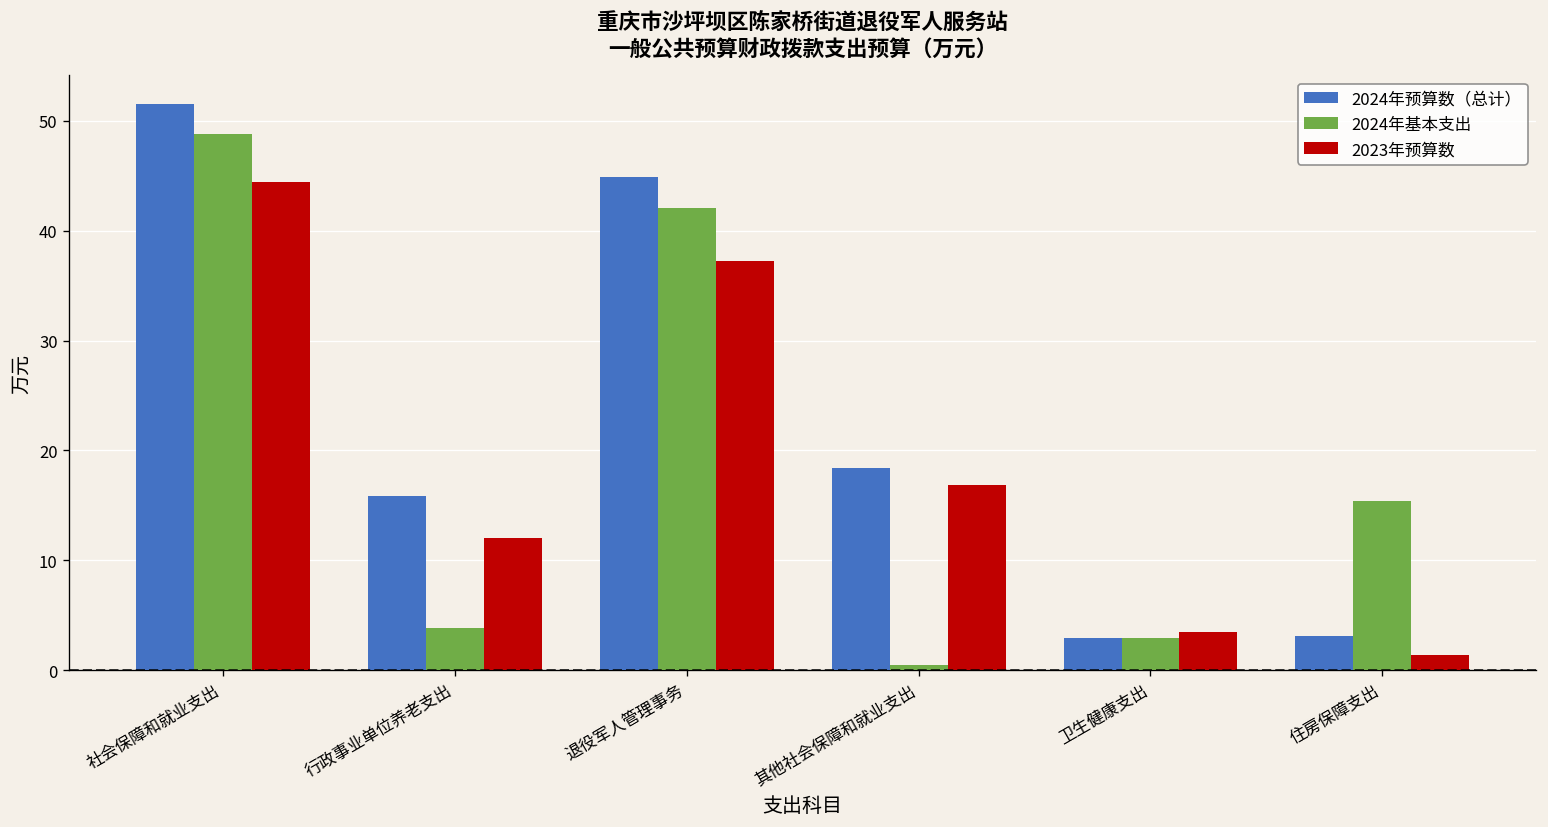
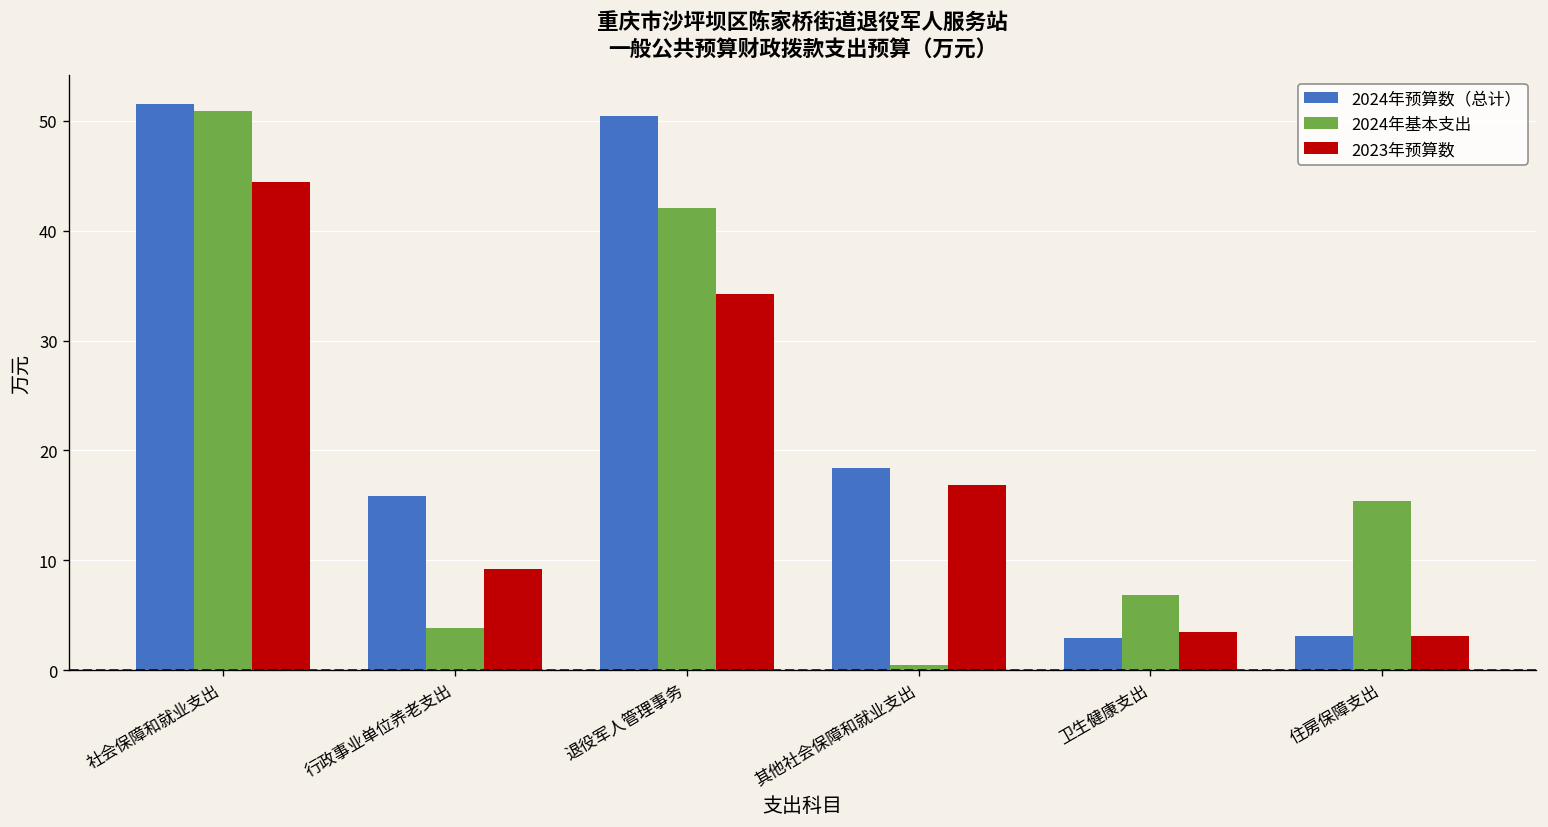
  {
    "2024年预算数（总计）": {
      "社会保障和就业支出": 52,
      "行政事业单位养老支出": 16,
-     "退役军人管理事务": 45,
+     "退役军人管理事务": 50,
      "其他社会保障和就业支出": 18,
      "卫生健康支出": 3,
      "住房保障支出": 3
    },
    "2024年基本支出": {
-     "社会保障和就业支出": 49,
+     "社会保障和就业支出": 51,
      "行政事业单位养老支出": 4,
      "退役军人管理事务": 42,
      "其他社会保障和就业支出": 0,
-     "卫生健康支出": 3,
+     "卫生健康支出": 7,
      "住房保障支出": 15
    },
    "2023年预算数": {
      "社会保障和就业支出": 44,
-     "行政事业单位养老支出": 12,
-     "退役军人管理事务": 37,
+     "行政事业单位养老支出": 9,
+     "退役军人管理事务": 34,
      "其他社会保障和就业支出": 17,
      "卫生健康支出": 3,
-     "住房保障支出": 1
+     "住房保障支出": 3
    }
  }
